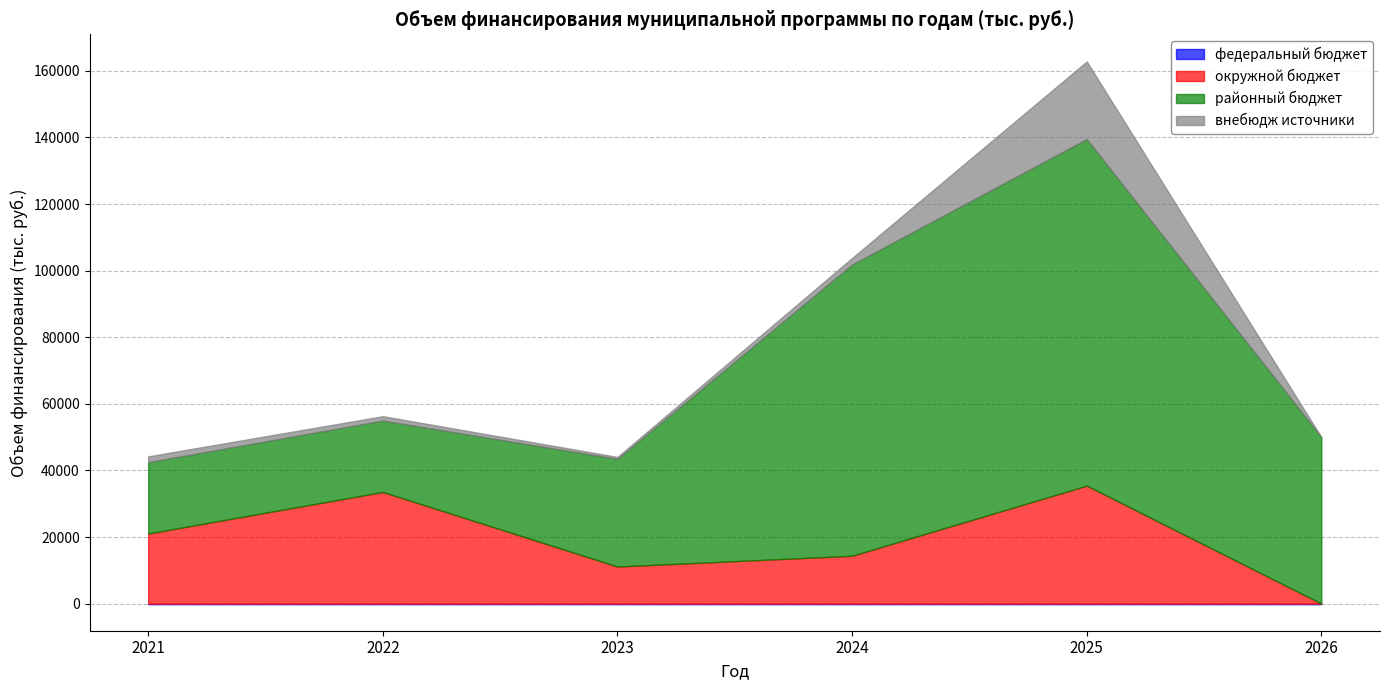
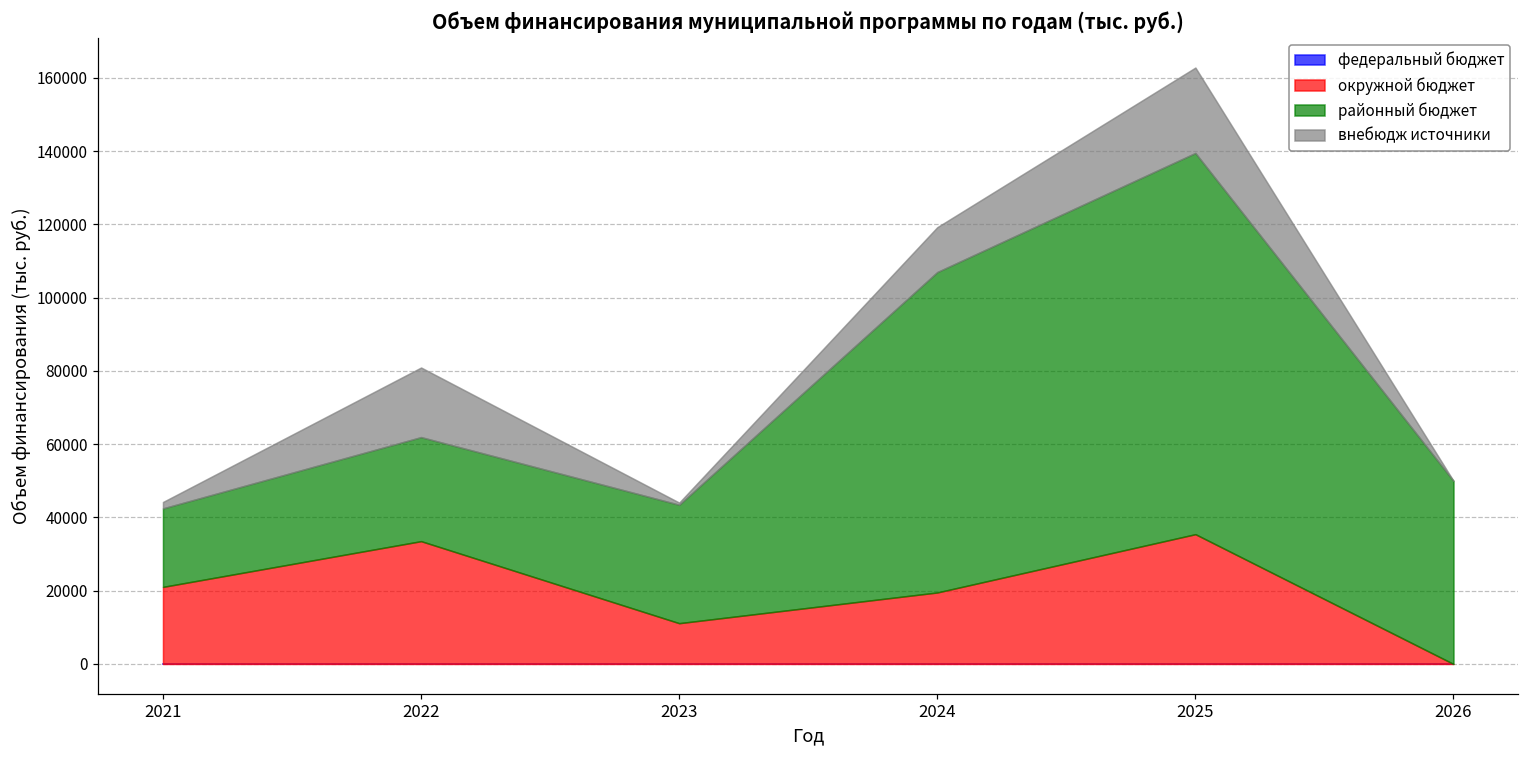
  {
    "федеральный бюджет": {
      "2021": 0,
      "2022": 0,
      "2023": 0,
      "2024": 0,
      "2025": 0
    },
    "окружной бюджет": {
      "2021": 21000,
      "2022": 34000,
      "2023": 11000,
-     "2024": 14000,
+     "2024": 20000,
      "2025": 35000
    },
    "районный бюджет": {
      "2021": 21000,
-     "2022": 21000,
+     "2022": 28000,
      "2024": 87000,
      "2025": 104000
    },
    "внебюдж источники": {
      "2021": 2000,
-     "2022": 1000,
-     "2024": 2000,
+     "2022": 19000,
+     "2024": 12000,
      "2025": 23000
    }
  }
